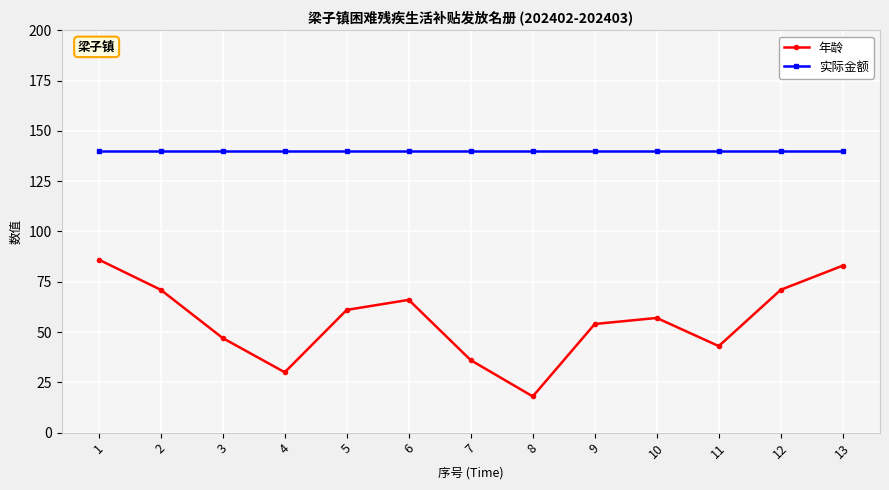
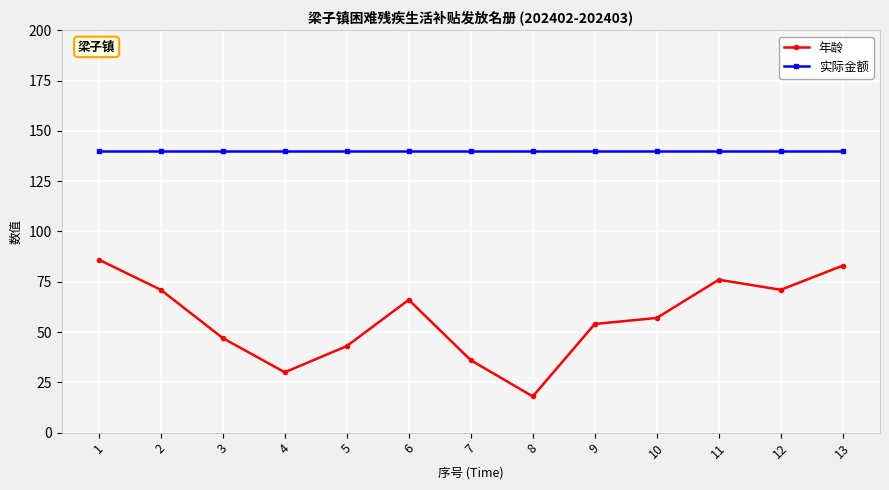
  {
    "年龄": {
      "1": 86,
      "2": 71,
      "3": 47,
      "4": 30,
-     "5": 61,
+     "5": 43,
      "6": 66,
      "7": 36,
      "8": 18,
      "9": 54,
      "10": 57,
-     "11": 43,
+     "11": 76,
      "12": 71,
      "13": 83
    },
    "实际金额": {
      "1": 140,
      "2": 140,
      "3": 140,
      "4": 140,
      "5": 140,
      "6": 140,
      "7": 140,
      "8": 140,
      "9": 140,
      "10": 140,
      "11": 140,
      "12": 140,
      "13": 140
    }
  }
